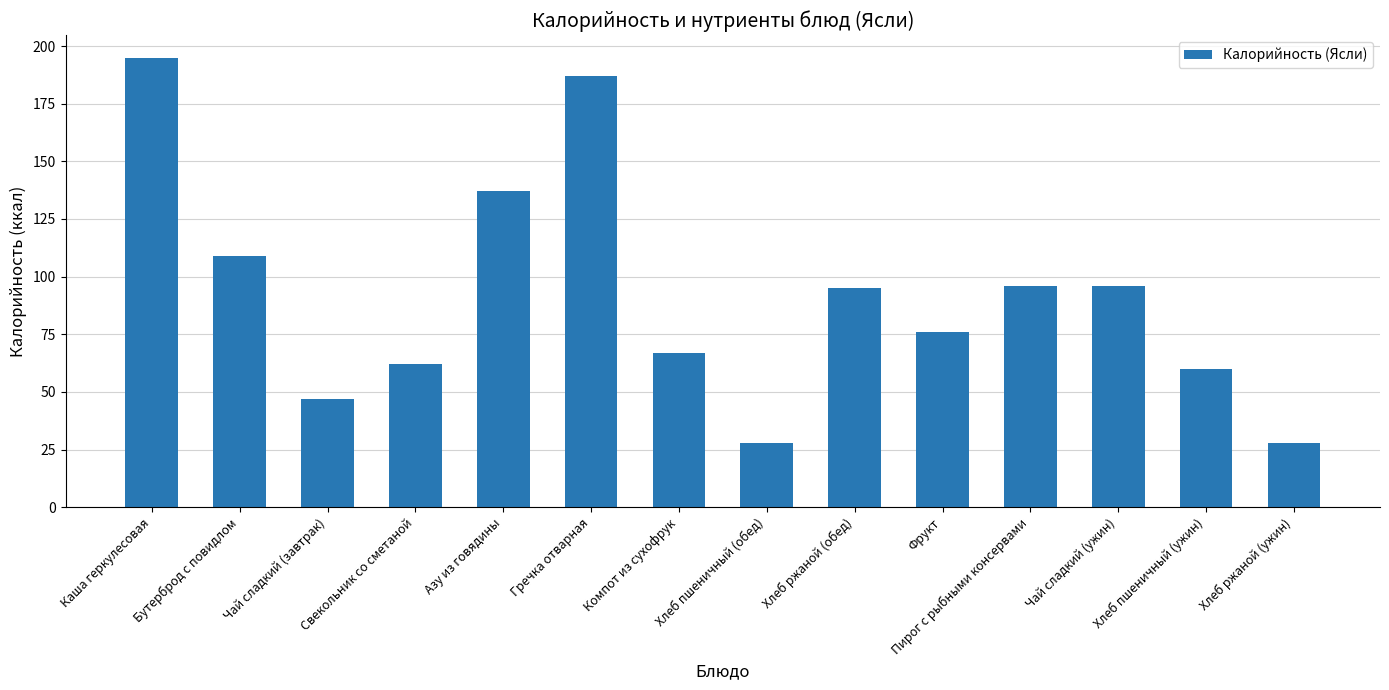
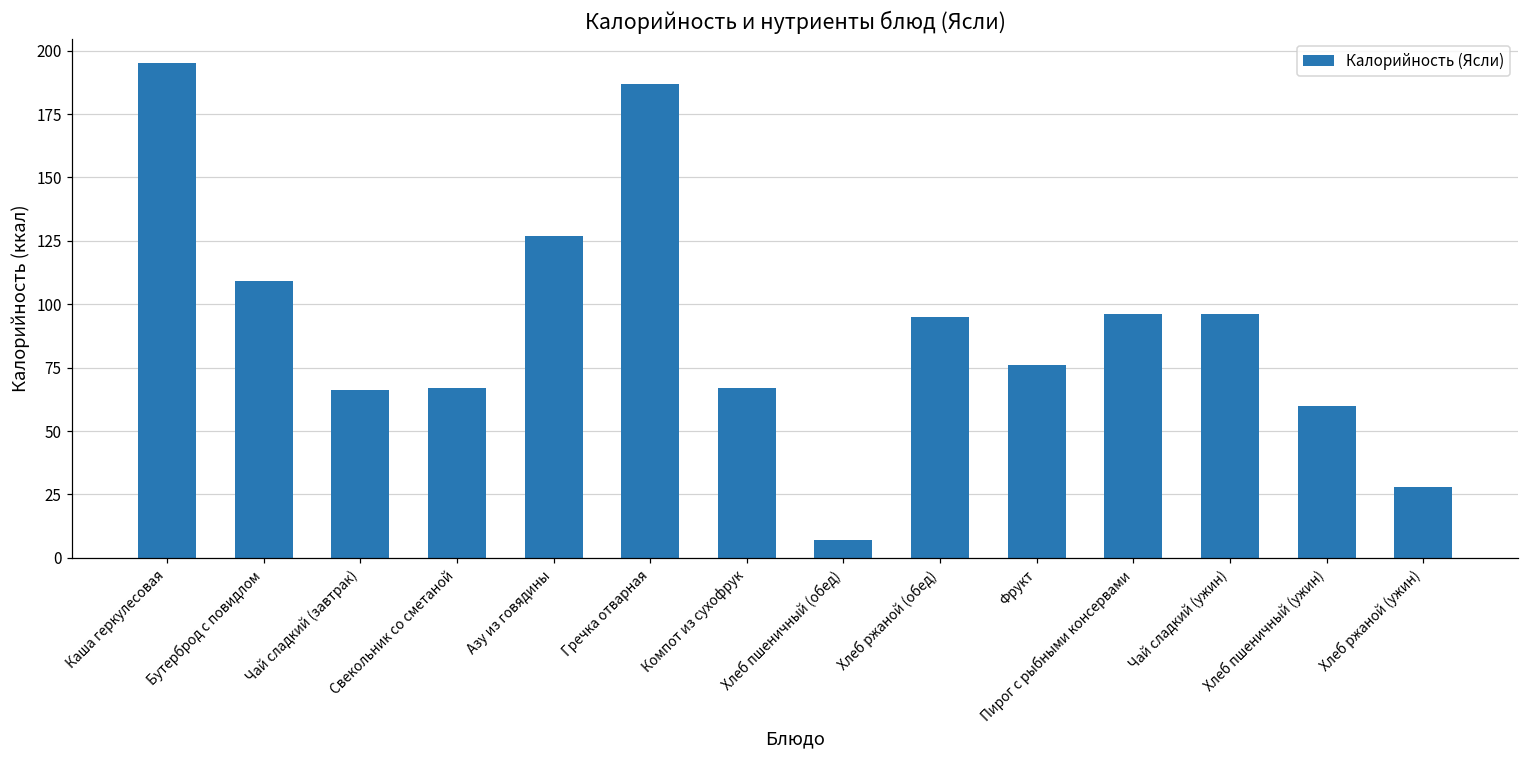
  {
    "Каша геркулесовая": 195,
    "Бутерброд с повидлом": 109,
-   "Чай сладкий (завтрак)": 47,
-   "Свекольник со сметаной": 62,
-   "Азу из говядины": 137,
+   "Чай сладкий (завтрак)": 66,
+   "Свекольник со сметаной": 67,
+   "Азу из говядины": 127,
    "Гречка отварная": 187,
    "Компот из сухофрук": 67,
-   "Хлеб пшеничный (обед)": 28,
+   "Хлеб пшеничный (обед)": 7,
    "Хлеб ржаной (обед)": 95,
    "Фрукт": 76,
    "Пирог с рыбными консервами": 96,
    "Чай сладкий (ужин)": 96,
    "Хлеб пшеничный (ужин)": 60,
    "Хлеб ржаной (ужин)": 28
  }
